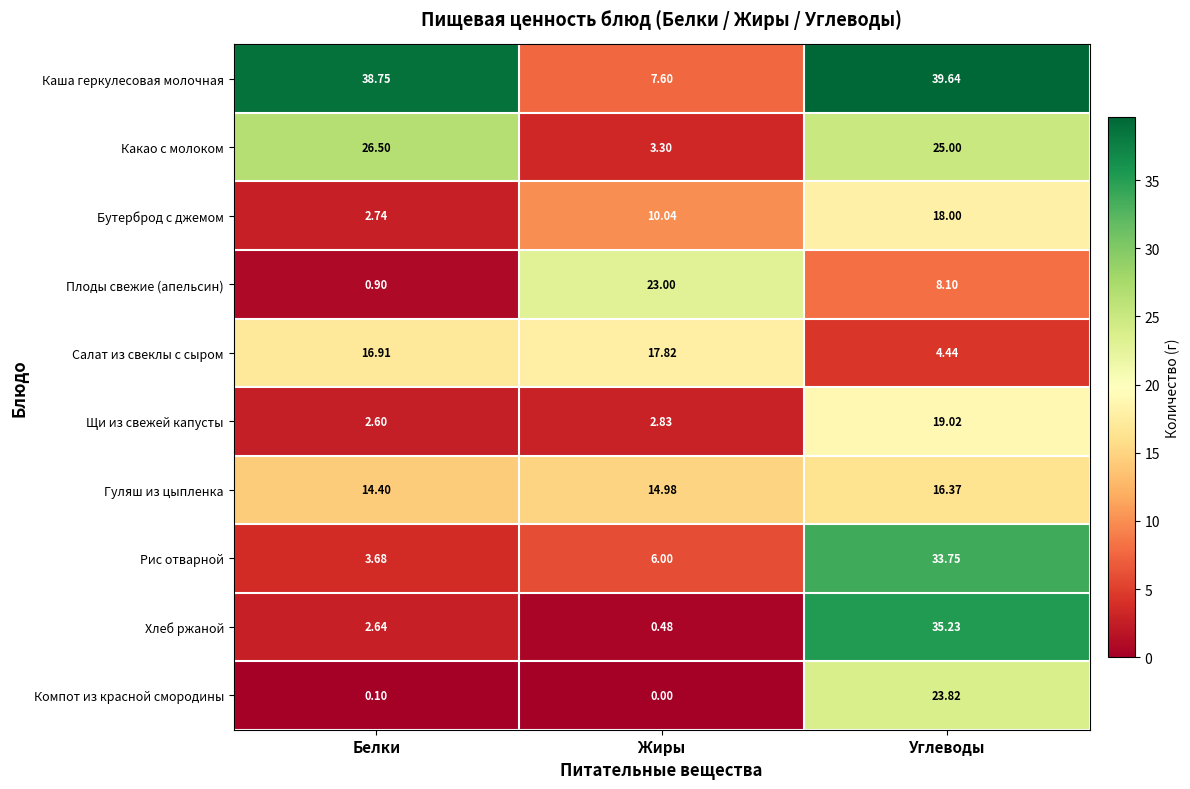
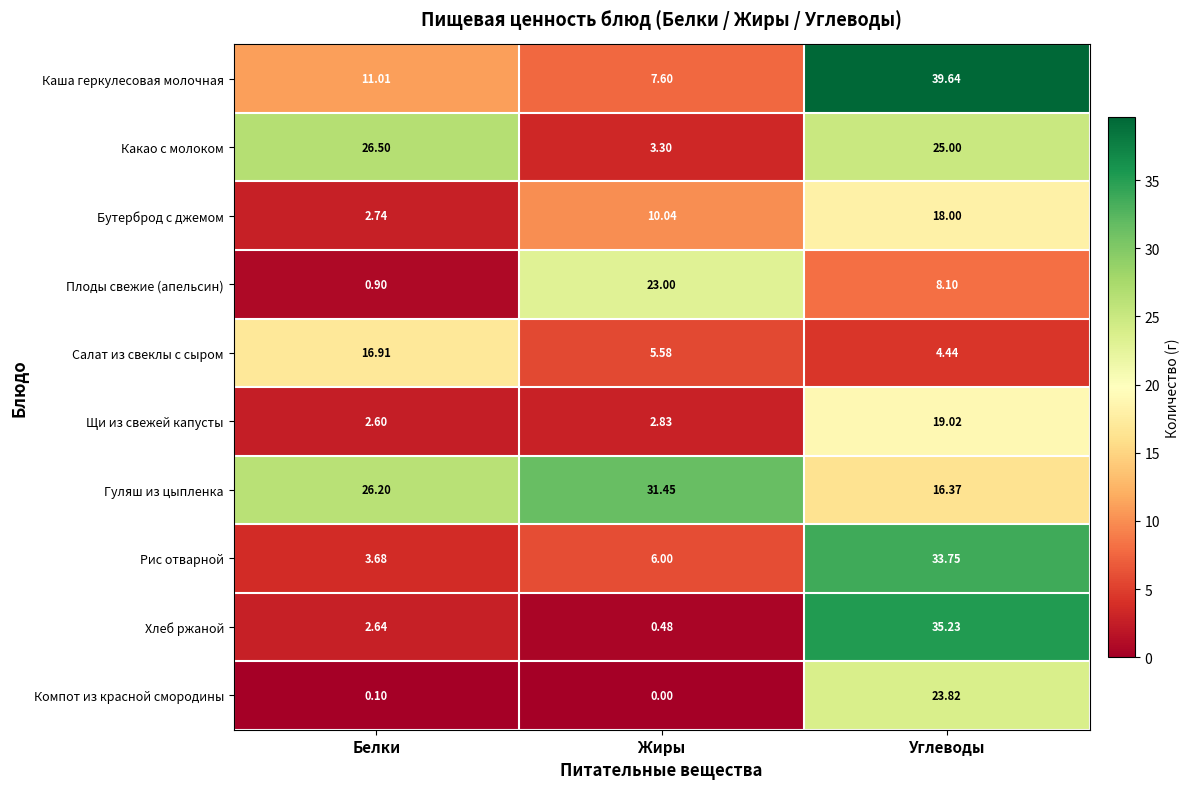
  {
    "Каша геркулесовая молочная": {
-     "Белки": 38.75,
+     "Белки": 11.01,
      "Жиры": 7.60,
      "Углеводы": 39.64
    },
    "Какао с молоком": {
      "Белки": 26.50,
      "Жиры": 3.30,
      "Углеводы": 25.00
    },
    "Бутерброд с джемом": {
      "Белки": 2.74,
      "Жиры": 10.04,
      "Углеводы": 18.00
    },
    "Плоды свежие (апельсин)": {
      "Белки": 0.90,
      "Жиры": 23.00,
      "Углеводы": 8.10
    },
    "Салат из свеклы с сыром": {
      "Белки": 16.91,
-     "Жиры": 17.82,
+     "Жиры": 5.58,
      "Углеводы": 4.44
    },
    "Щи из свежей капусты": {
      "Белки": 2.60,
      "Жиры": 2.83,
      "Углеводы": 19.02
    },
    "Гуляш из цыпленка": {
-     "Белки": 14.40,
-     "Жиры": 14.98,
+     "Белки": 26.20,
+     "Жиры": 31.45,
      "Углеводы": 16.37
    },
    "Рис отварной": {
      "Белки": 3.68,
      "Жиры": 6.00,
      "Углеводы": 33.75
    },
    "Хлеб ржаной": {
      "Белки": 2.64,
      "Жиры": 0.48,
      "Углеводы": 35.23
    },
    "Компот из красной смородины": {
      "Белки": 0.10,
      "Жиры": 0.00,
      "Углеводы": 23.82
    }
  }
